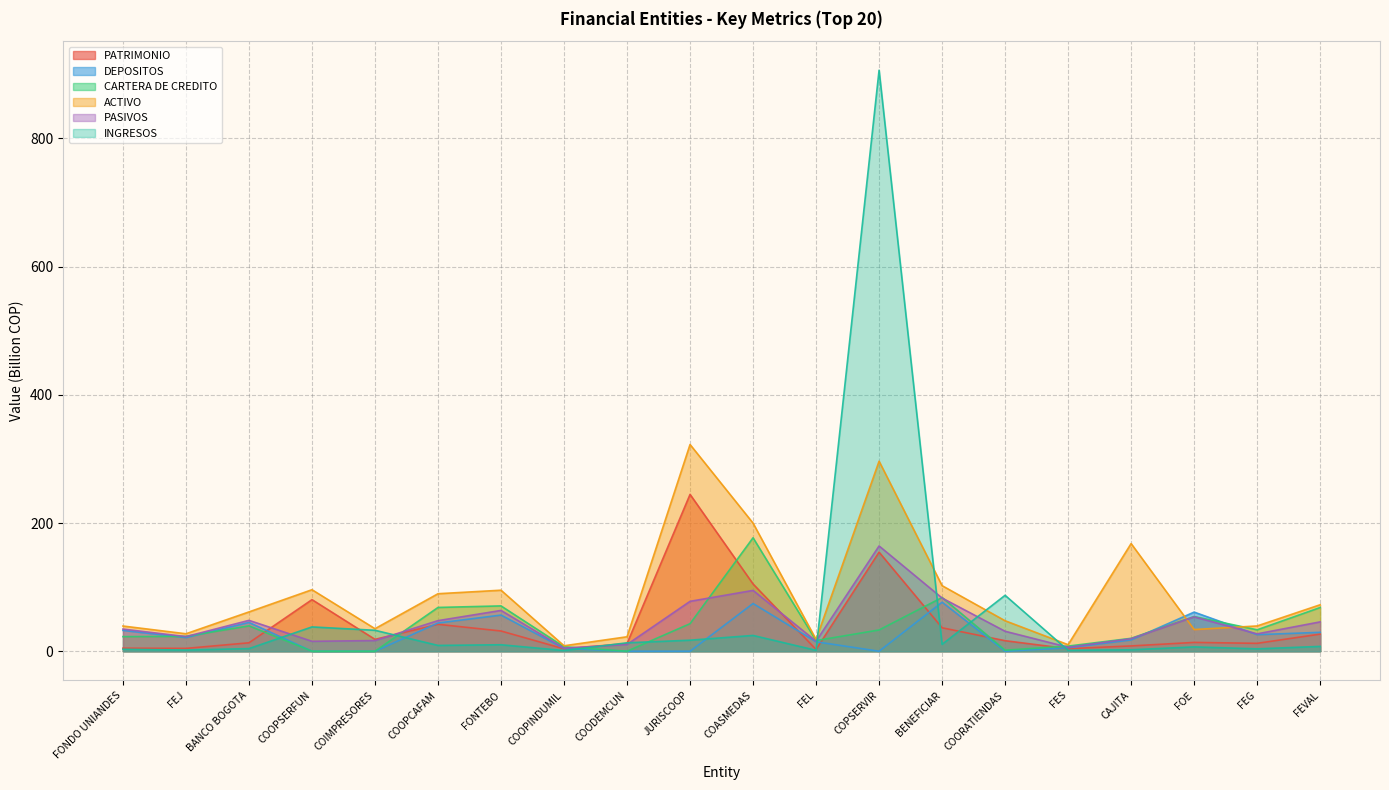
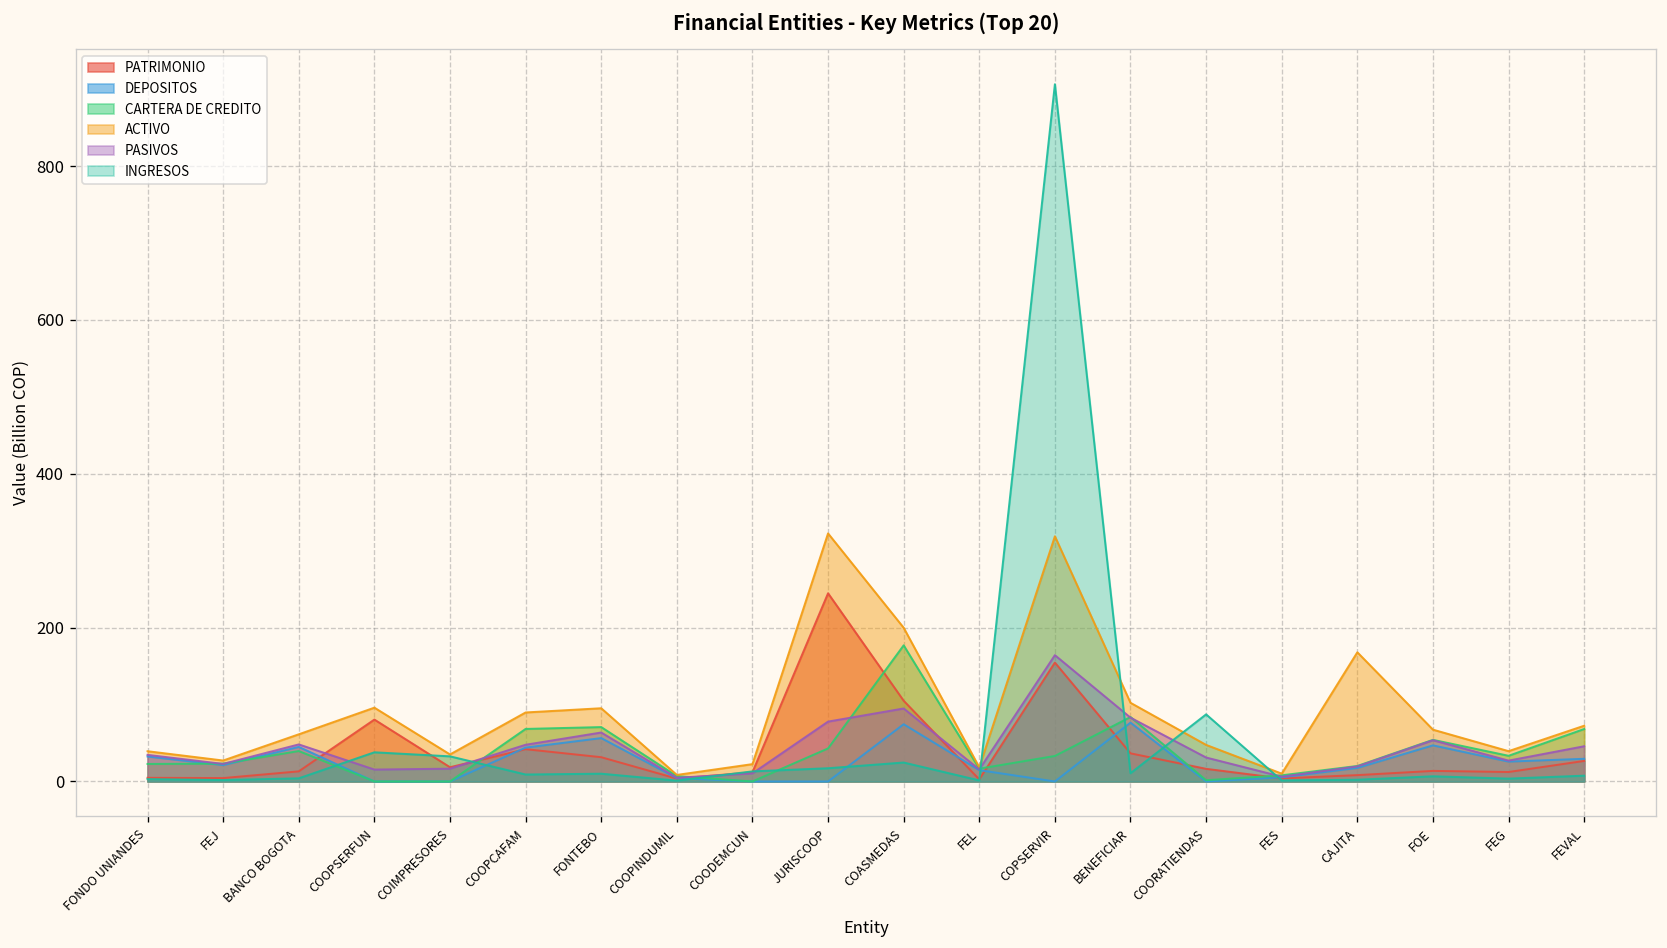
  {
    "PATRIMONIO": {
      "BANCO BOGOTA": 10,
      "COOPSERFUN": 80,
      "FONTEBO": 30,
      "JURISCOOP": 240,
      "COASMEDAS": 100,
      "COPSERVIR": 150,
      "BENEFICIAR": 40,
      "COORATIENDAS": 20,
      "CAJITA": 10,
      "FOE": 10,
      "FEG": 10
    },
    "DEPOSITOS": {
      "FONTEBO": 60,
      "JURISCOOP": 0,
      "COASMEDAS": 70,
      "COPSERVIR": 0,
      "BENEFICIAR": 80,
-     "FOE": 60
+     "FOE": 50
    },
    "ACTIVO": {
      "FONDO UNIANDES": 40,
      "FEJ": 30,
      "BANCO BOGOTA": 60,
      "COOPSERFUN": 100,
      "COOPCAFAM": 90,
      "FONTEBO": 100,
      "COODEMCUN": 20,
      "JURISCOOP": 320,
      "COASMEDAS": 200,
-     "COPSERVIR": 300,
+     "COPSERVIR": 320,
      "BENEFICIAR": 100,
      "COORATIENDAS": 50,
      "CAJITA": 170,
-     "FOE": 30,
+     "FOE": 70,
      "FEG": 40,
      "FEVAL": 70
    },
    "PASIVOS": {
      "COOPSERFUN": 20,
      "FONTEBO": 60,
      "JURISCOOP": 80,
      "COASMEDAS": 90,
      "COPSERVIR": 160,
      "COORATIENDAS": 30,
      "FEVAL": 50
    }
  }
